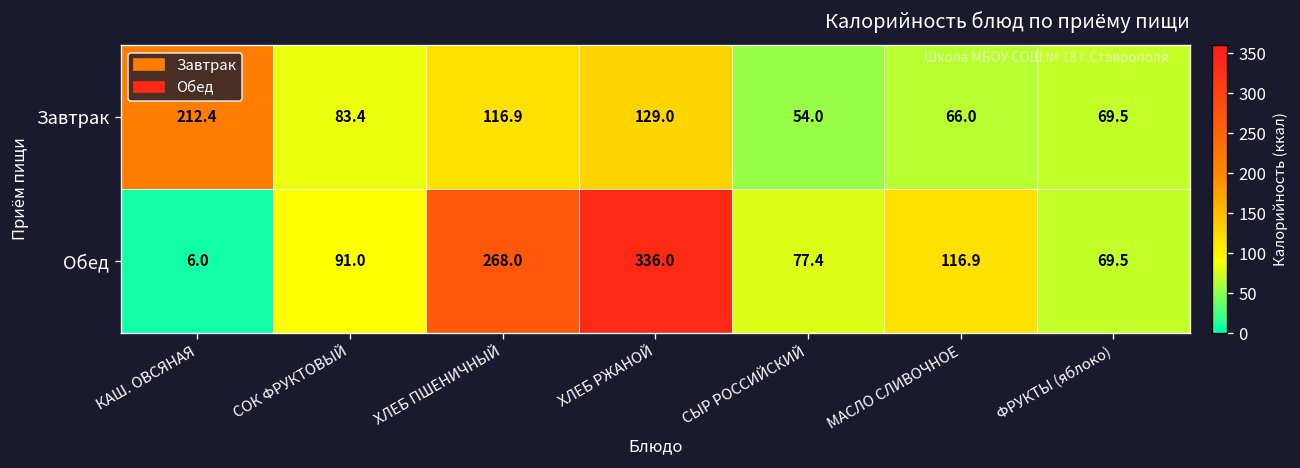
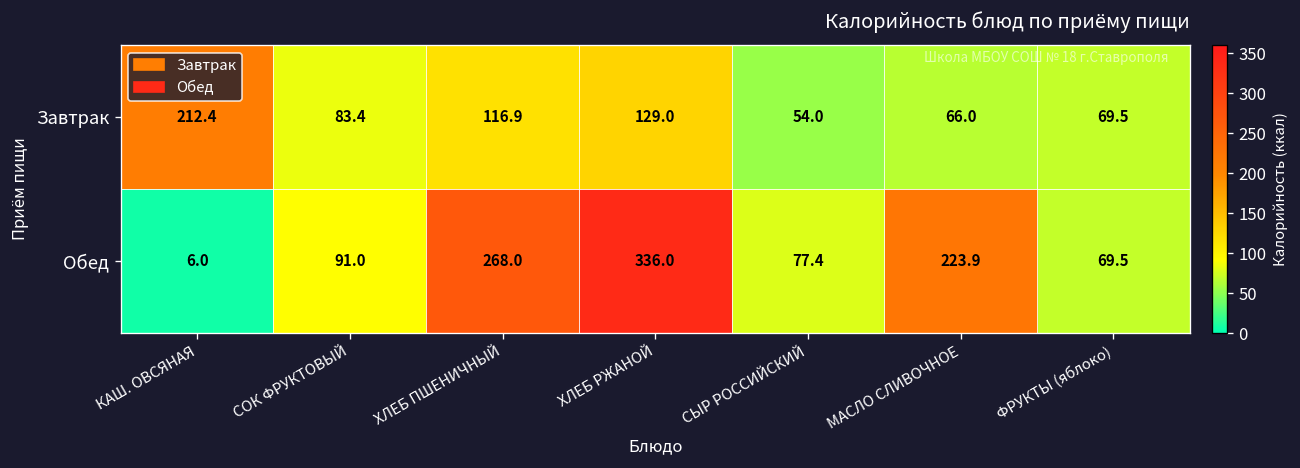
  {
    "Завтрак": {
      "КАШ. ОВСЯНАЯ": 212.4,
      "СОК ФРУКТОВЫЙ": 83.4,
      "ХЛЕБ ПШЕНИЧНЫЙ": 116.9,
      "ХЛЕБ РЖАНОЙ": 129.0,
      "СЫР РОССИЙСКИЙ": 54.0,
      "МАСЛО СЛИВОЧНОЕ": 66.0
    },
    "Обед": {
      "КАШ. ОВСЯНАЯ": 6.0,
      "СОК ФРУКТОВЫЙ": 91.0,
      "ХЛЕБ ПШЕНИЧНЫЙ": 268.0,
      "ХЛЕБ РЖАНОЙ": 336.0,
      "СЫР РОССИЙСКИЙ": 77.4,
-     "МАСЛО СЛИВОЧНОЕ": 116.9,
+     "МАСЛО СЛИВОЧНОЕ": 223.9,
      "ФРУКТЫ (яблоко)": 69.5
    }
  }
